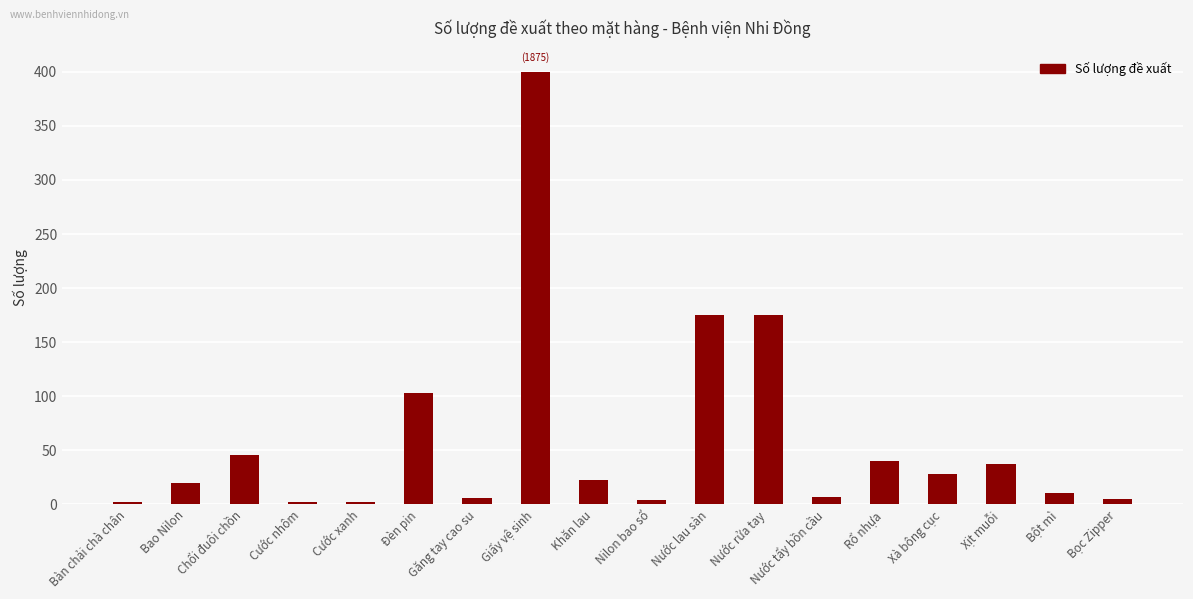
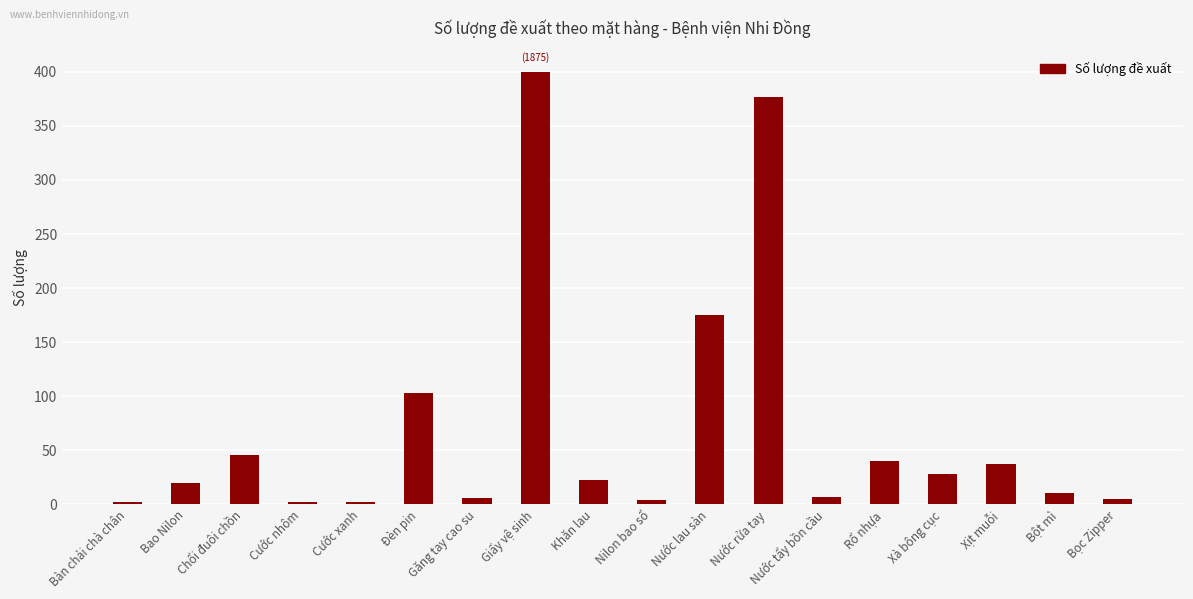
  {
    "Bao Nilon": 20,
    "Chổi đuôi chồn": 46,
    "Đèn pin": 103,
    "Găng tay cao su": 6,
    "Khăn lau": 22,
    "Nilon bao sổ": 4,
    "Nước lau sàn": 175,
-   "Nước rửa tay": 175,
+   "Nước rửa tay": 377,
    "Nước tẩy bồn cầu": 7,
    "Rổ nhựa": 40,
    "Xà bông cục": 28,
    "Xịt muỗi": 37,
    "Bột mì": 10,
    "Bọc Zipper": 5
  }
